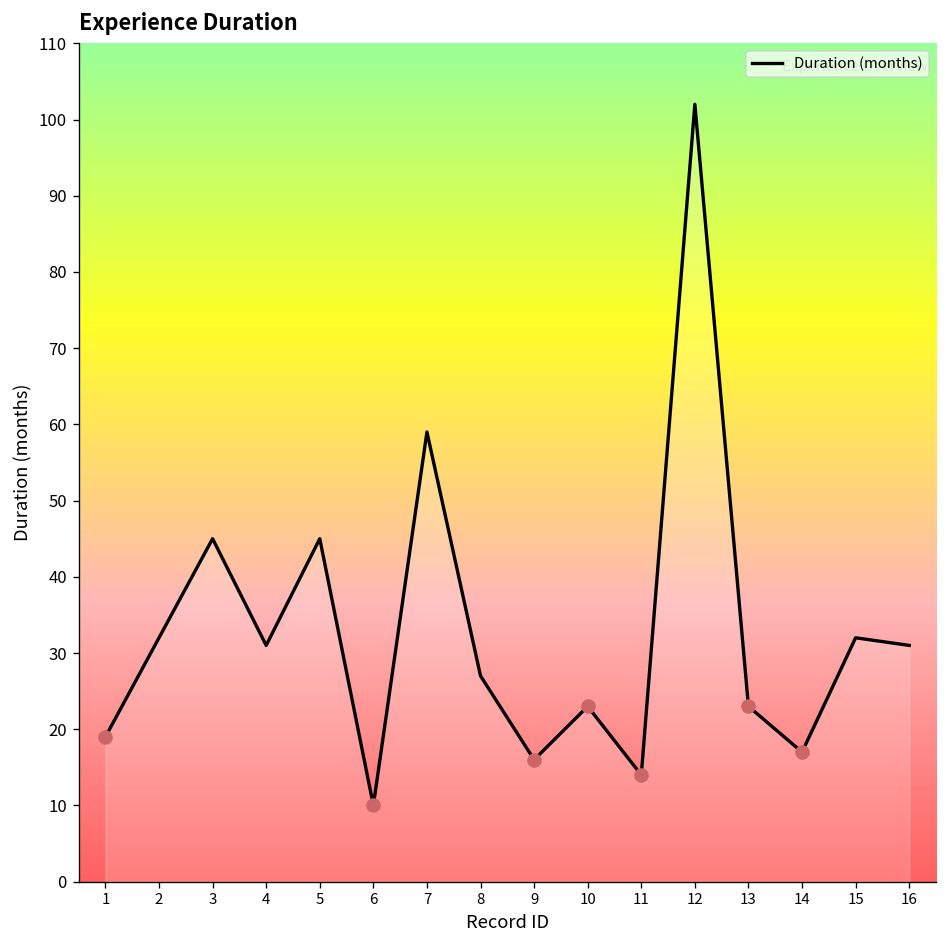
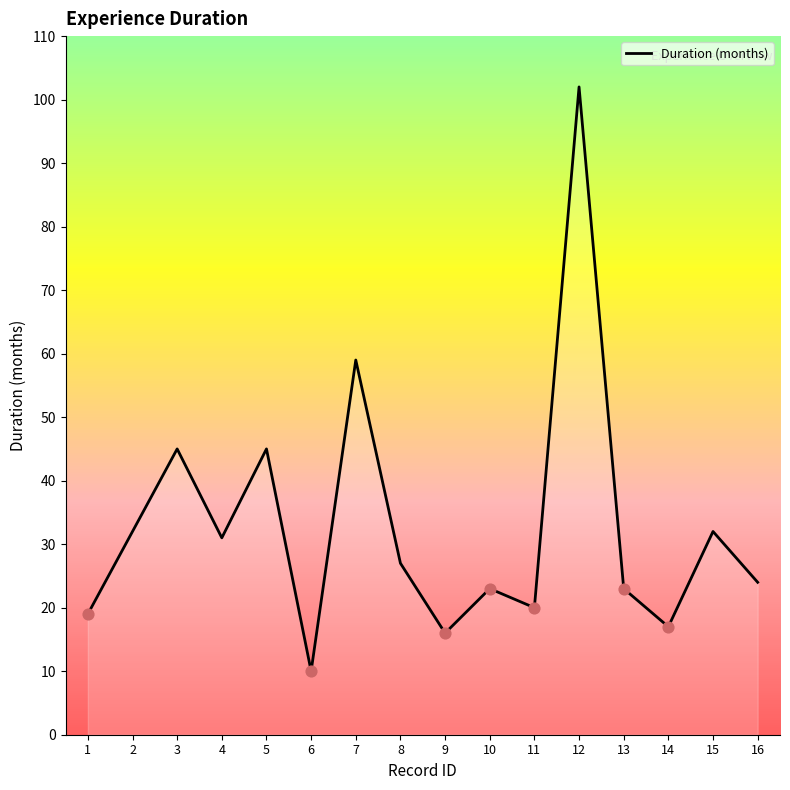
  {
    "Duration (months)": {
      "2": 32,
      "3": 45,
      "4": 31,
      "5": 45,
      "7": 59,
      "8": 27,
-     "11": 14,
+     "11": 20,
      "12": 102,
      "15": 32,
-     "16": 31
+     "16": 24
    }
  }
